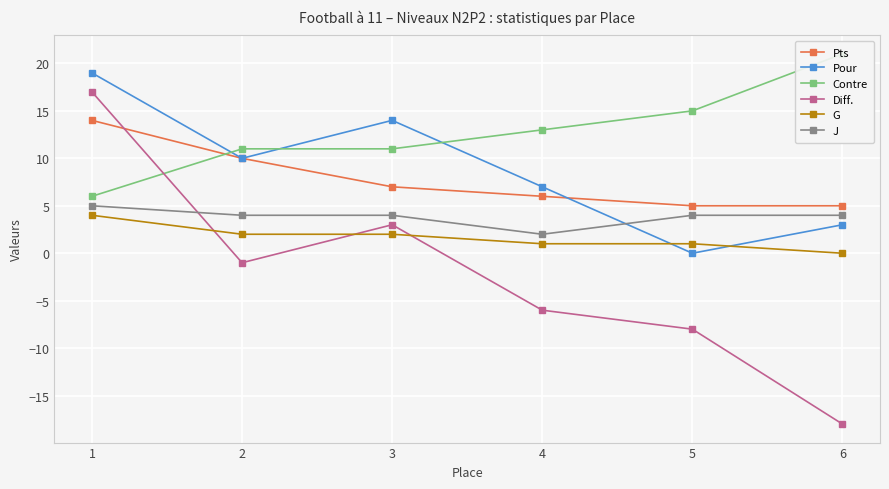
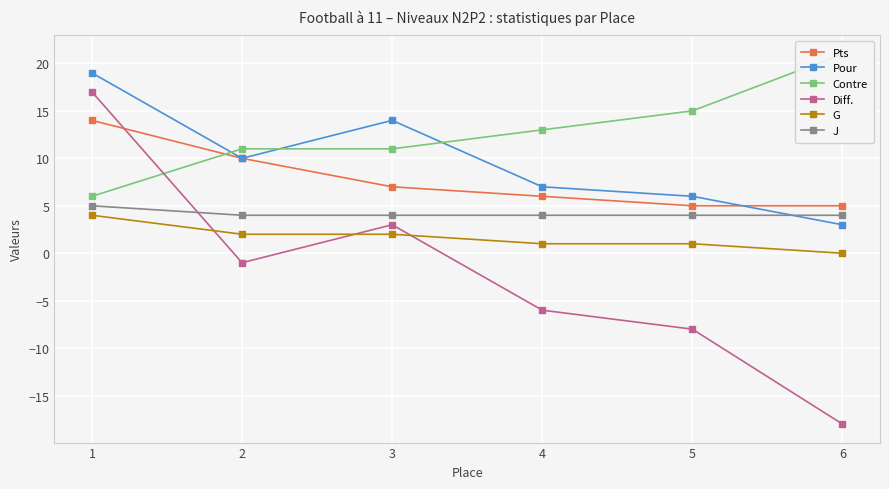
  {
    "Pts": {
      "1": 14,
      "3": 7,
      "4": 6,
      "5": 5,
      "6": 5
    },
    "Pour": {
      "1": 19,
      "3": 14,
      "4": 7,
-     "5": 0,
+     "5": 6,
      "6": 3
    },
    "Contre": {
      "1": 6,
      "2": 11,
      "3": 11,
      "4": 13,
      "5": 15
    },
    "Diff.": {
      "1": 17,
      "2": -1,
      "3": 3,
      "4": -6,
      "5": -8,
      "6": -18
    },
    "G": {
      "1": 4,
      "2": 2,
      "3": 2,
      "4": 1,
      "5": 1,
      "6": 0
    },
    "J": {
      "1": 5,
      "2": 4,
      "3": 4,
-     "4": 2,
+     "4": 4,
      "5": 4,
      "6": 4
    }
  }
